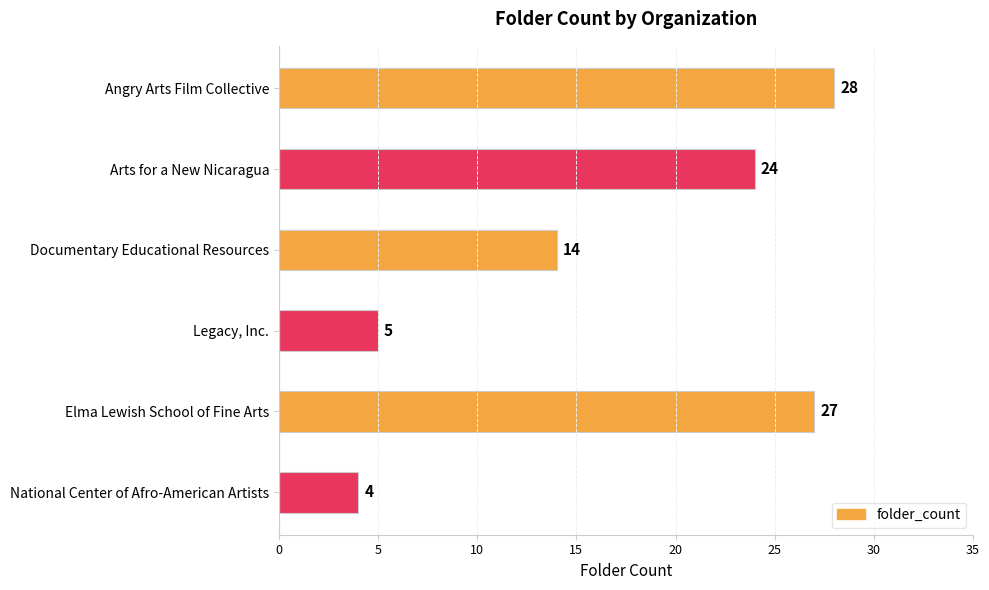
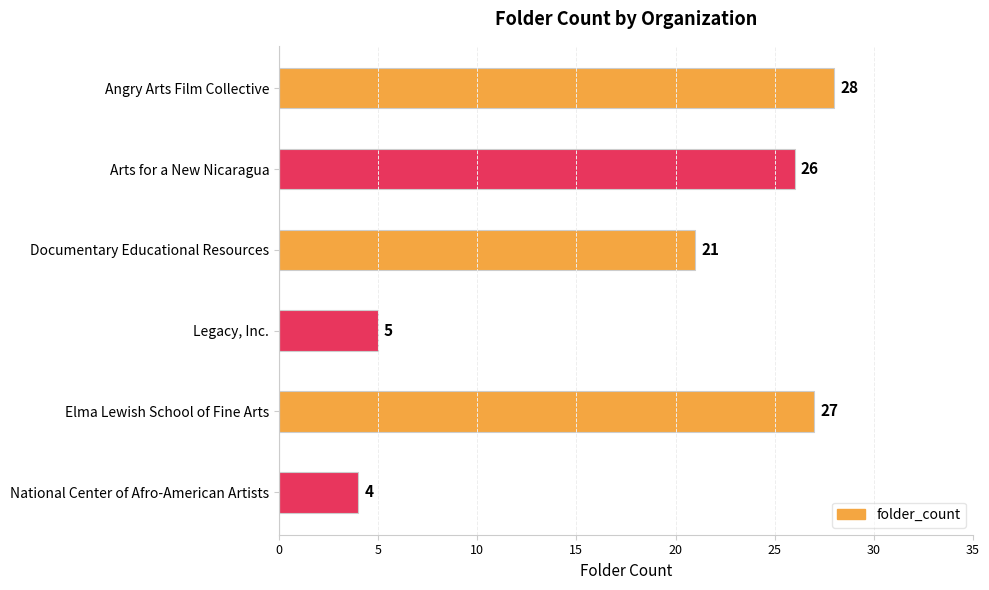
  {
    "Angry Arts Film Collective": 28,
-   "Arts for a New Nicaragua": 24,
-   "Documentary Educational Resources": 14,
+   "Arts for a New Nicaragua": 26,
+   "Documentary Educational Resources": 21,
    "Legacy, Inc.": 5,
    "Elma Lewish School of Fine Arts": 27,
    "National Center of Afro-American Artists": 4
  }
